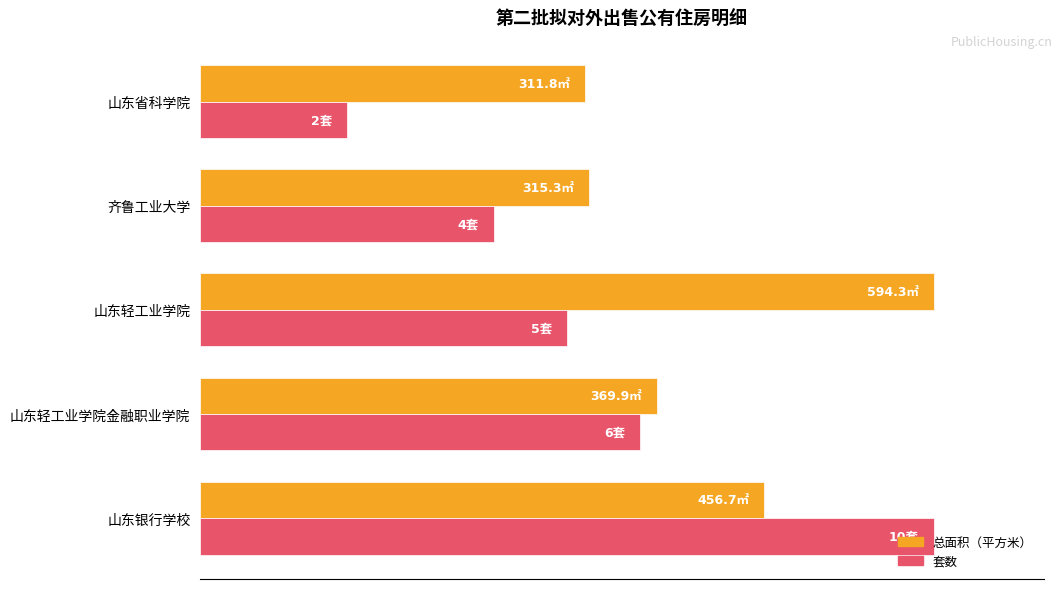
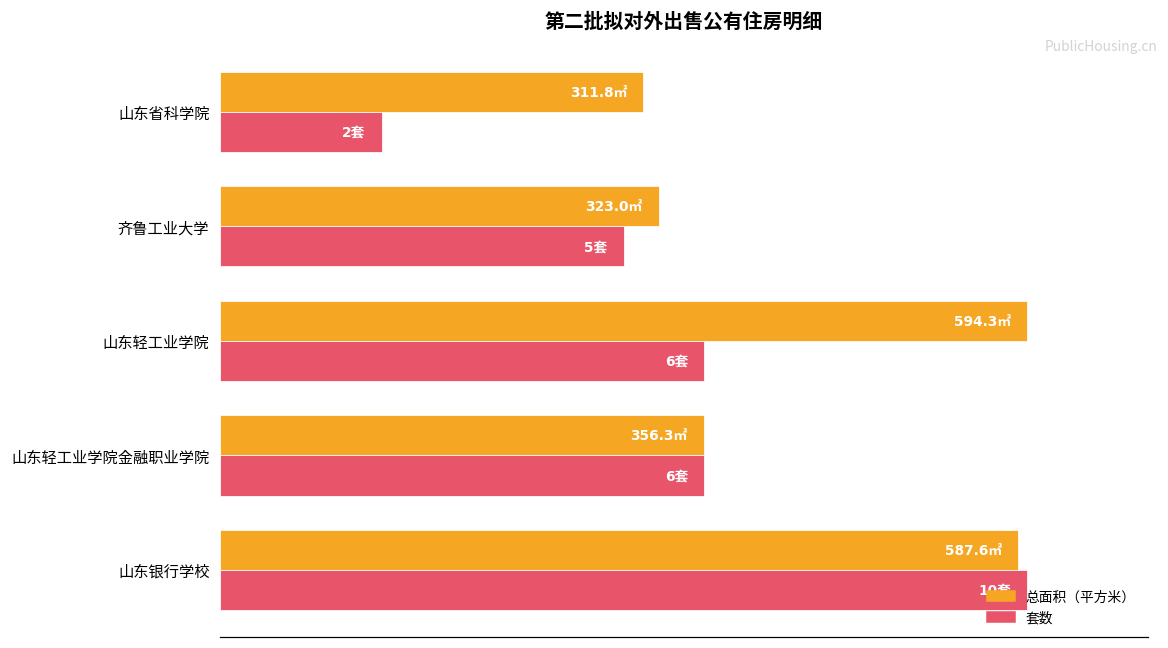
  {
    "总面积（平方米）": {
-     "齐鲁工业大学": "315.3㎡",
-     "山东轻工业学院金融职业学院": "369.9㎡",
-     "山东银行学校": "456.7㎡"
+     "齐鲁工业大学": "323.0㎡",
+     "山东轻工业学院金融职业学院": "356.3㎡",
+     "山东银行学校": "587.6㎡"
    },
    "套数": {
-     "齐鲁工业大学": "4套",
-     "山东轻工业学院": "5套"
+     "齐鲁工业大学": "5套",
+     "山东轻工业学院": "6套"
    }
  }
